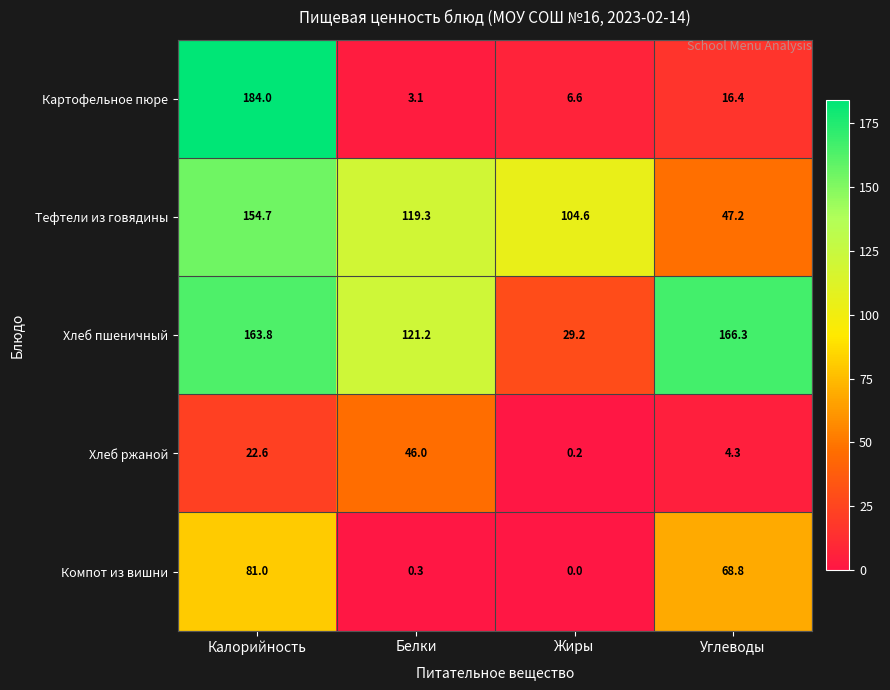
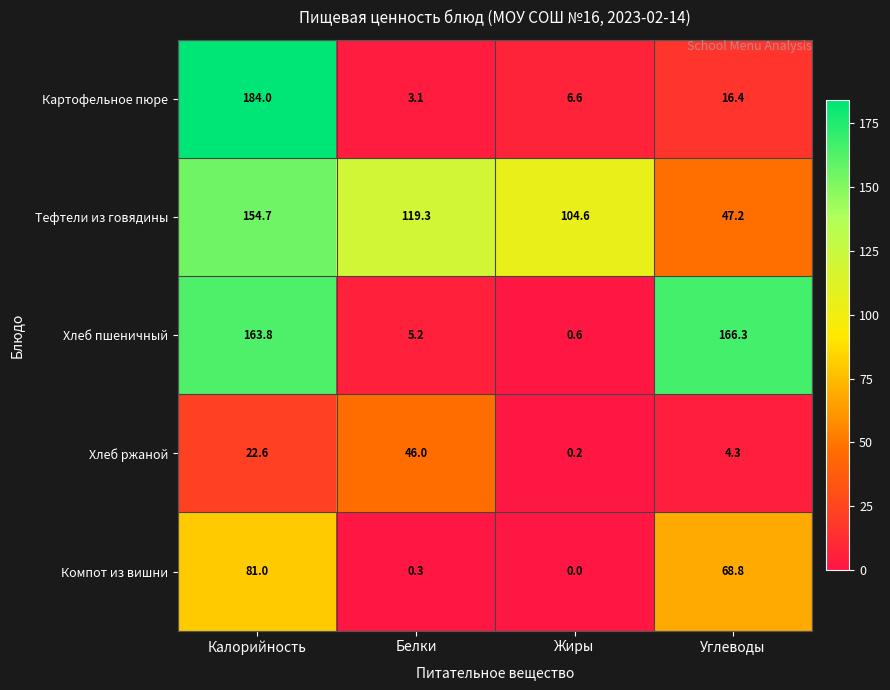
  {
    "Картофельное пюре": {
      "Калорийность": 184.0,
      "Белки": 3.1,
      "Жиры": 6.6
    },
    "Тефтели из говядины": {
      "Калорийность": 154.7,
      "Белки": 119.3,
      "Жиры": 104.6,
      "Углеводы": 47.2
    },
    "Хлеб пшеничный": {
      "Калорийность": 163.8,
-     "Белки": 121.2,
-     "Жиры": 29.2,
+     "Белки": 5.2,
+     "Жиры": 0.6,
      "Углеводы": 166.3
    },
    "Хлеб ржаной": {
      "Калорийность": 22.6,
      "Белки": 46.0,
      "Жиры": 0.2,
      "Углеводы": 4.3
    },
    "Компот из вишни": {
      "Калорийность": 81.0,
      "Белки": 0.3,
      "Жиры": 0.0,
      "Углеводы": 68.8
    }
  }
